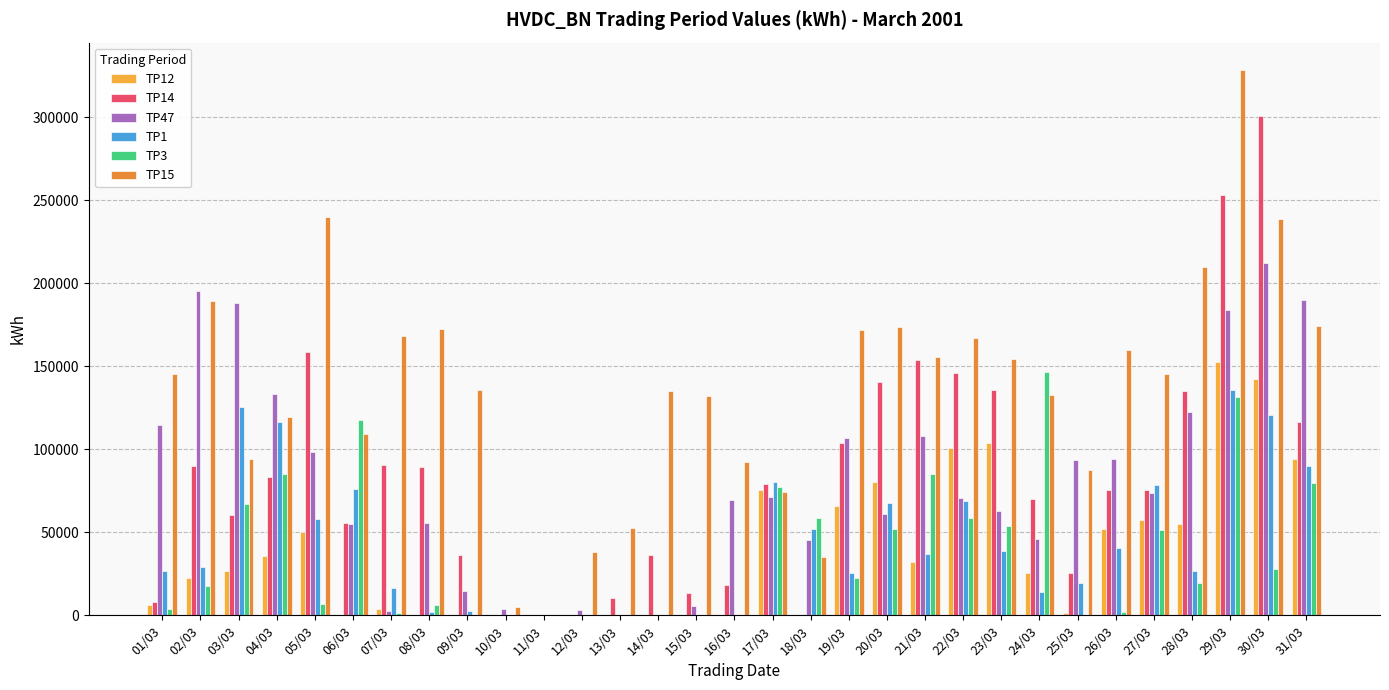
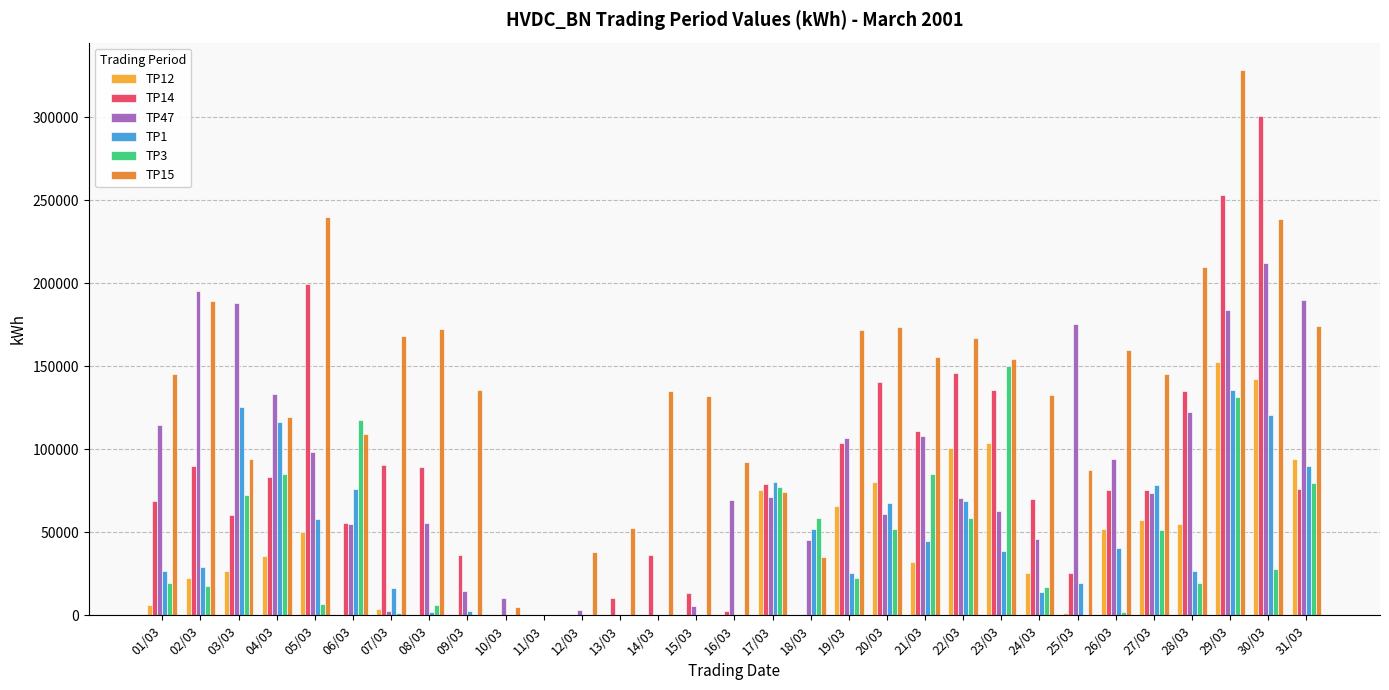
  {
    "TP14": {
-     "01/03": 8000,
+     "01/03": 69000,
      "02/03": 90000,
      "03/03": 60000,
      "04/03": 84000,
-     "05/03": 159000,
+     "05/03": 200000,
      "06/03": 55000,
      "07/03": 91000,
      "08/03": 89000,
      "09/03": 36000,
      "10/03": 0,
      "11/03": 0,
      "12/03": 0,
      "13/03": 10000,
      "14/03": 36000,
      "15/03": 13000,
-     "16/03": 18000,
+     "16/03": 2000,
      "17/03": 79000,
      "19/03": 104000,
      "20/03": 141000,
-     "21/03": 154000,
+     "21/03": 111000,
      "22/03": 146000,
      "23/03": 136000,
      "24/03": 70000,
      "25/03": 25000,
      "26/03": 75000,
      "27/03": 76000,
      "28/03": 135000,
      "29/03": 253000,
      "30/03": 301000,
-     "31/03": 117000
+     "31/03": 76000
    },
    "TP47": {
      "01/03": 115000,
      "02/03": 195000,
      "03/03": 188000,
      "04/03": 133000,
      "05/03": 98000,
      "06/03": 55000,
      "07/03": 3000,
      "08/03": 56000,
      "09/03": 15000,
-     "10/03": 4000,
+     "10/03": 10000,
      "11/03": 0,
      "12/03": 3000,
      "13/03": 0,
      "14/03": 0,
      "15/03": 6000,
      "16/03": 69000,
      "17/03": 71000,
      "18/03": 46000,
      "19/03": 107000,
      "20/03": 61000,
      "21/03": 108000,
      "22/03": 71000,
      "23/03": 63000,
      "24/03": 46000,
-     "25/03": 94000,
+     "25/03": 176000,
      "26/03": 94000,
      "27/03": 74000,
      "28/03": 123000,
      "29/03": 184000,
      "30/03": 212000,
      "31/03": 190000
    },
    "TP1": {
      "01/03": 27000,
      "02/03": 29000,
      "03/03": 125000,
      "04/03": 117000,
      "05/03": 58000,
      "06/03": 76000,
      "07/03": 17000,
      "08/03": 2000,
      "09/03": 3000,
      "10/03": 0,
      "11/03": 0,
      "12/03": 0,
      "13/03": 0,
      "14/03": 0,
      "15/03": 0,
      "16/03": 0,
      "17/03": 80000,
      "18/03": 52000,
      "19/03": 26000,
      "20/03": 68000,
-     "21/03": 37000,
+     "21/03": 45000,
      "22/03": 69000,
      "23/03": 39000,
      "24/03": 14000,
      "25/03": 20000,
      "26/03": 41000,
      "27/03": 79000,
      "28/03": 27000,
      "29/03": 136000,
      "30/03": 121000,
      "31/03": 90000
    },
    "TP3": {
-     "01/03": 4000,
+     "01/03": 20000,
      "02/03": 18000,
-     "03/03": 67000,
+     "03/03": 72000,
      "04/03": 85000,
      "05/03": 7000,
      "06/03": 118000,
      "07/03": 2000,
      "08/03": 6000,
      "09/03": 0,
      "10/03": 0,
      "11/03": 0,
      "12/03": 0,
      "13/03": 0,
      "14/03": 0,
      "15/03": 0,
      "16/03": 0,
      "17/03": 77000,
      "18/03": 59000,
      "19/03": 23000,
      "20/03": 52000,
      "21/03": 85000,
      "22/03": 59000,
-     "23/03": 54000,
-     "24/03": 146000,
+     "23/03": 150000,
+     "24/03": 17000,
      "26/03": 2000,
      "27/03": 52000,
      "28/03": 19000,
      "29/03": 132000,
      "30/03": 28000,
      "31/03": 80000
    }
  }
